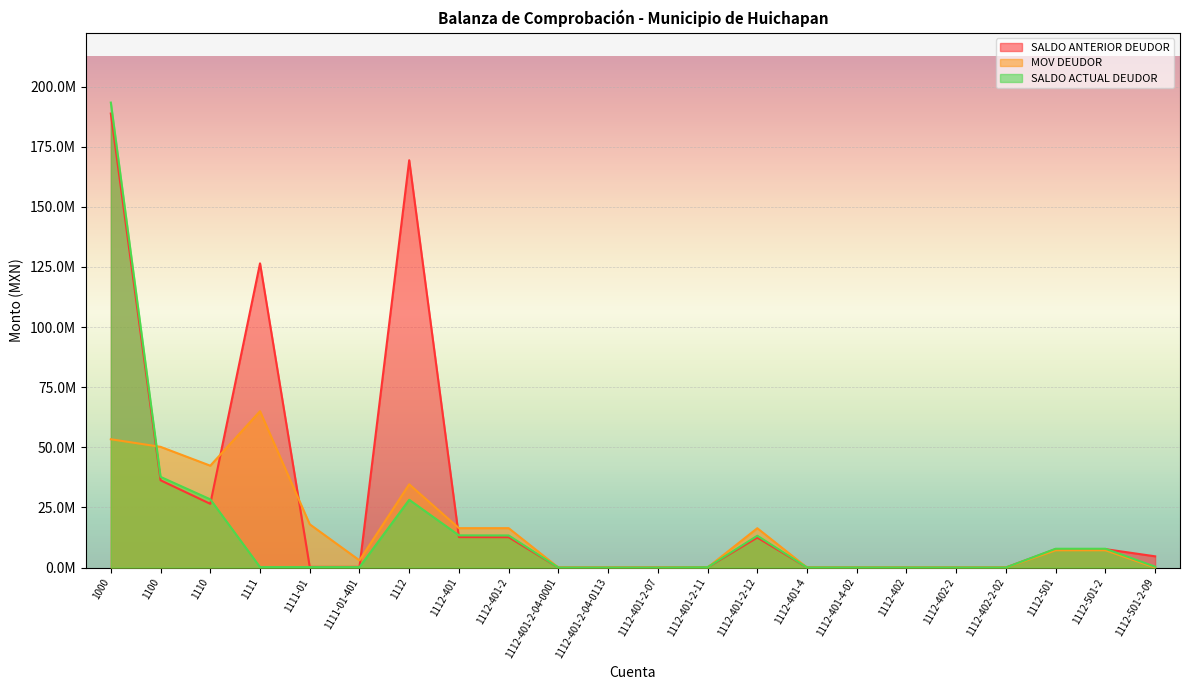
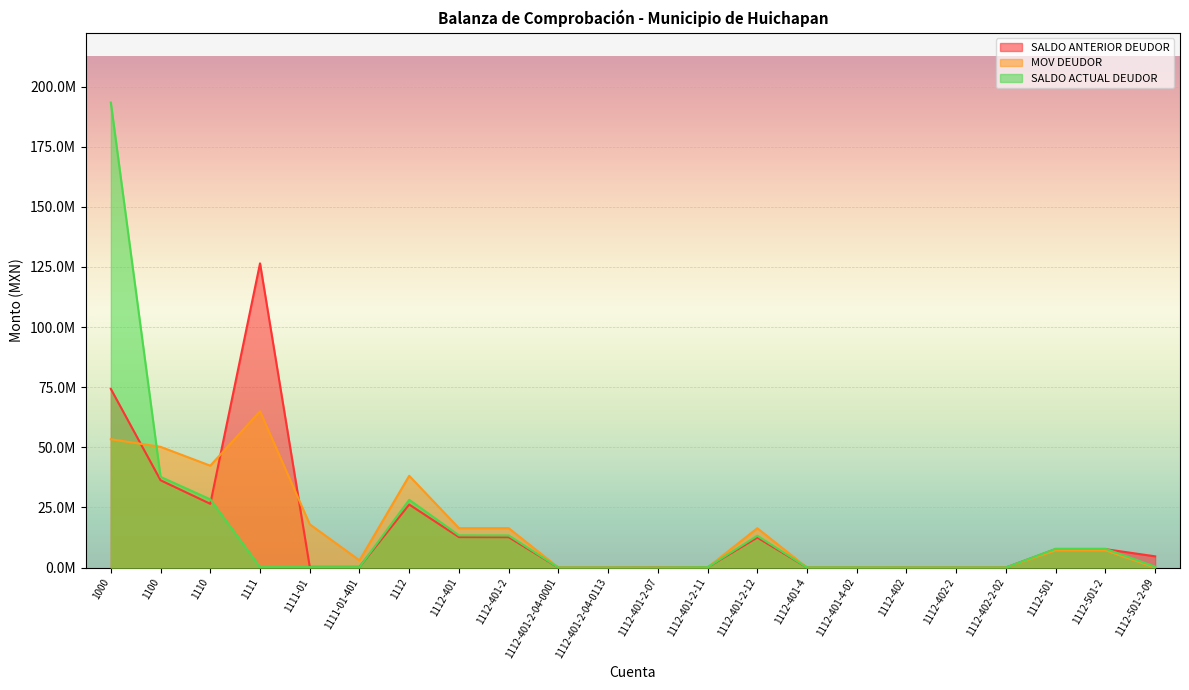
  {
    "SALDO ANTERIOR DEUDOR": {
-     "1000": 189000000,
+     "1000": 74000000,
      "1100": 36000000,
      "1110": 26000000,
      "1111": 126000000,
-     "1112": 169000000,
+     "1112": 26000000,
      "1112-501-2-09": 5000000
    },
    "MOV DEUDOR": {
      "1000": 53000000,
      "1100": 50000000,
      "1110": 42000000,
      "1111": 65000000,
      "1111-01": 18000000,
      "1111-01-401": 3000000,
-     "1112": 35000000,
+     "1112": 38000000,
      "1112-401": 16000000,
      "1112-401-2": 16000000,
      "1112-401-2-12": 16000000
    },
    "SALDO ACTUAL DEUDOR": {
      "1000": 193000000,
      "1100": 38000000,
      "1110": 28000000,
      "1111": 0,
      "1112": 28000000
    }
  }
